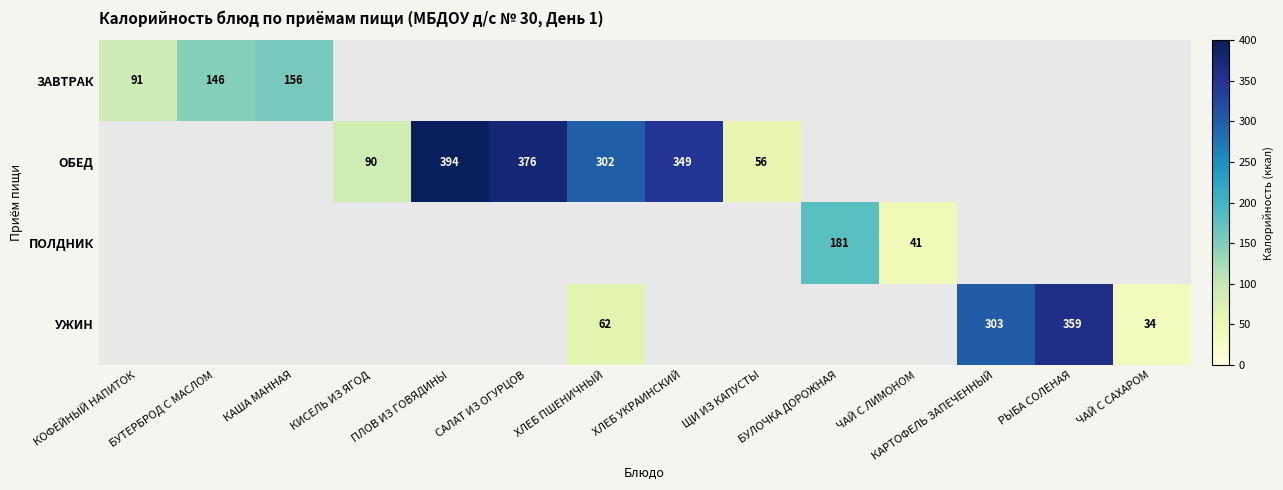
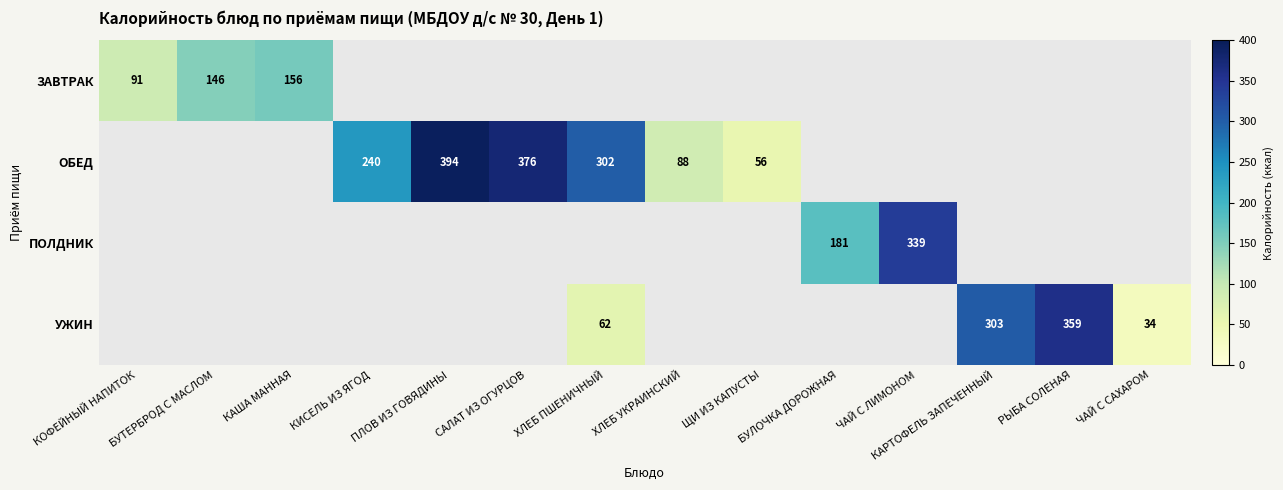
  {
    "ЗАВТРАК": {
      "КОФЕЙНЫЙ НАПИТОК": 91,
      "БУТЕРБРОД С МАСЛОМ": 146,
      "КАША МАННАЯ": 156
    },
    "ОБЕД": {
-     "КИСЕЛЬ ИЗ ЯГОД": 90,
+     "КИСЕЛЬ ИЗ ЯГОД": 240,
      "ПЛОВ ИЗ ГОВЯДИНЫ": 394,
      "САЛАТ ИЗ ОГУРЦОВ": 376,
      "ХЛЕБ ПШЕНИЧНЫЙ": 302,
-     "ХЛЕБ УКРАИНСКИЙ": 349,
+     "ХЛЕБ УКРАИНСКИЙ": 88,
      "ЩИ ИЗ КАПУСТЫ": 56
    },
    "ПОЛДНИК": {
      "БУЛОЧКА ДОРОЖНАЯ": 181,
-     "ЧАЙ С ЛИМОНОМ": 41
+     "ЧАЙ С ЛИМОНОМ": 339
    },
    "УЖИН": {
      "ХЛЕБ ПШЕНИЧНЫЙ": 62,
      "КАРТОФЕЛЬ ЗАПЕЧЕННЫЙ": 303,
      "РЫБА СОЛЕНАЯ": 359,
      "ЧАЙ С САХАРОМ": 34
    }
  }
